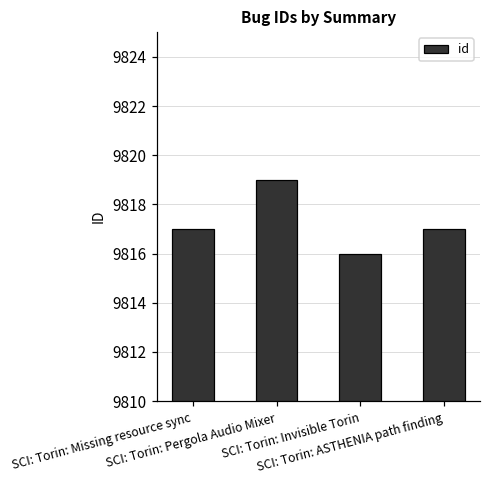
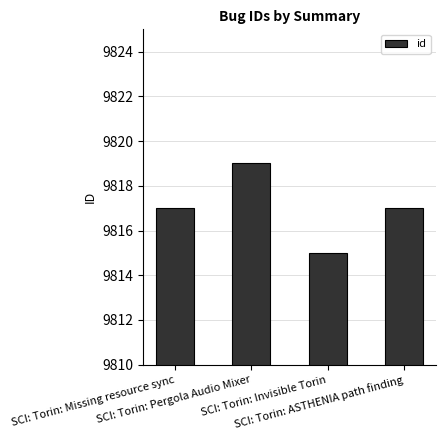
  {
    "SCI: Torin: Missing resource sync": 9817,
    "SCI: Torin: Pergola Audio Mixer": 9819,
-   "SCI: Torin: Invisible Torin": 9816,
+   "SCI: Torin: Invisible Torin": 9815,
    "SCI: Torin: ASTHENIA path finding": 9817
  }
